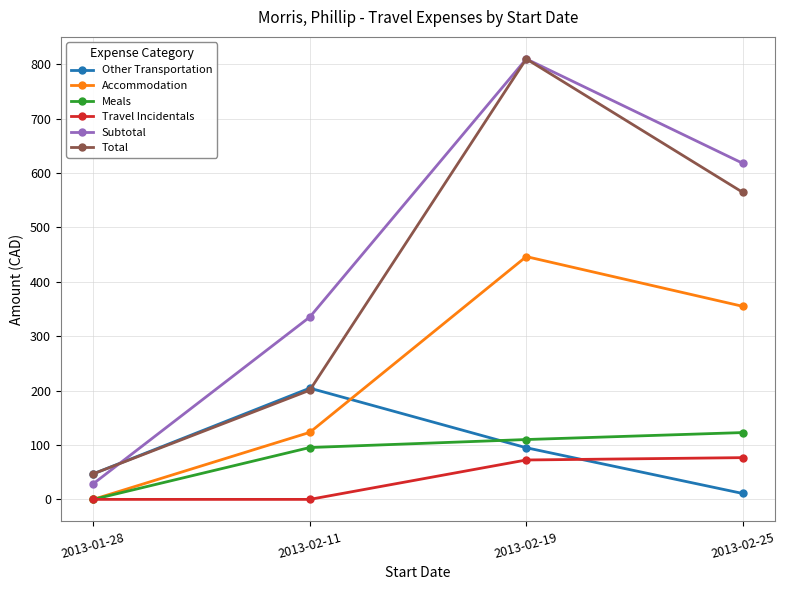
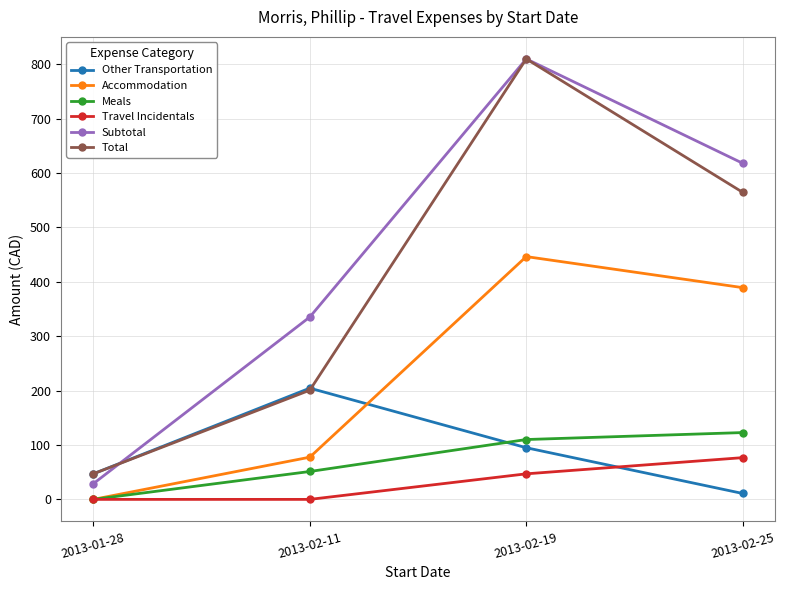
  {
    "Other Transportation": {
      "2013-02-19": 90,
      "2013-02-25": 10
    },
    "Accommodation": {
-     "2013-02-11": 120,
+     "2013-02-11": 80,
      "2013-02-19": 450,
-     "2013-02-25": 350
+     "2013-02-25": 390
    },
    "Meals": {
-     "2013-02-11": 100,
+     "2013-02-11": 50,
      "2013-02-19": 110,
      "2013-02-25": 120
    },
    "Travel Incidentals": {
      "2013-02-11": 0,
-     "2013-02-19": 70,
+     "2013-02-19": 50,
      "2013-02-25": 80
    },
    "Subtotal": {
      "2013-01-28": 30,
      "2013-02-11": 340,
      "2013-02-25": 620
    },
    "Total": {
      "2013-02-25": 560
    }
  }
